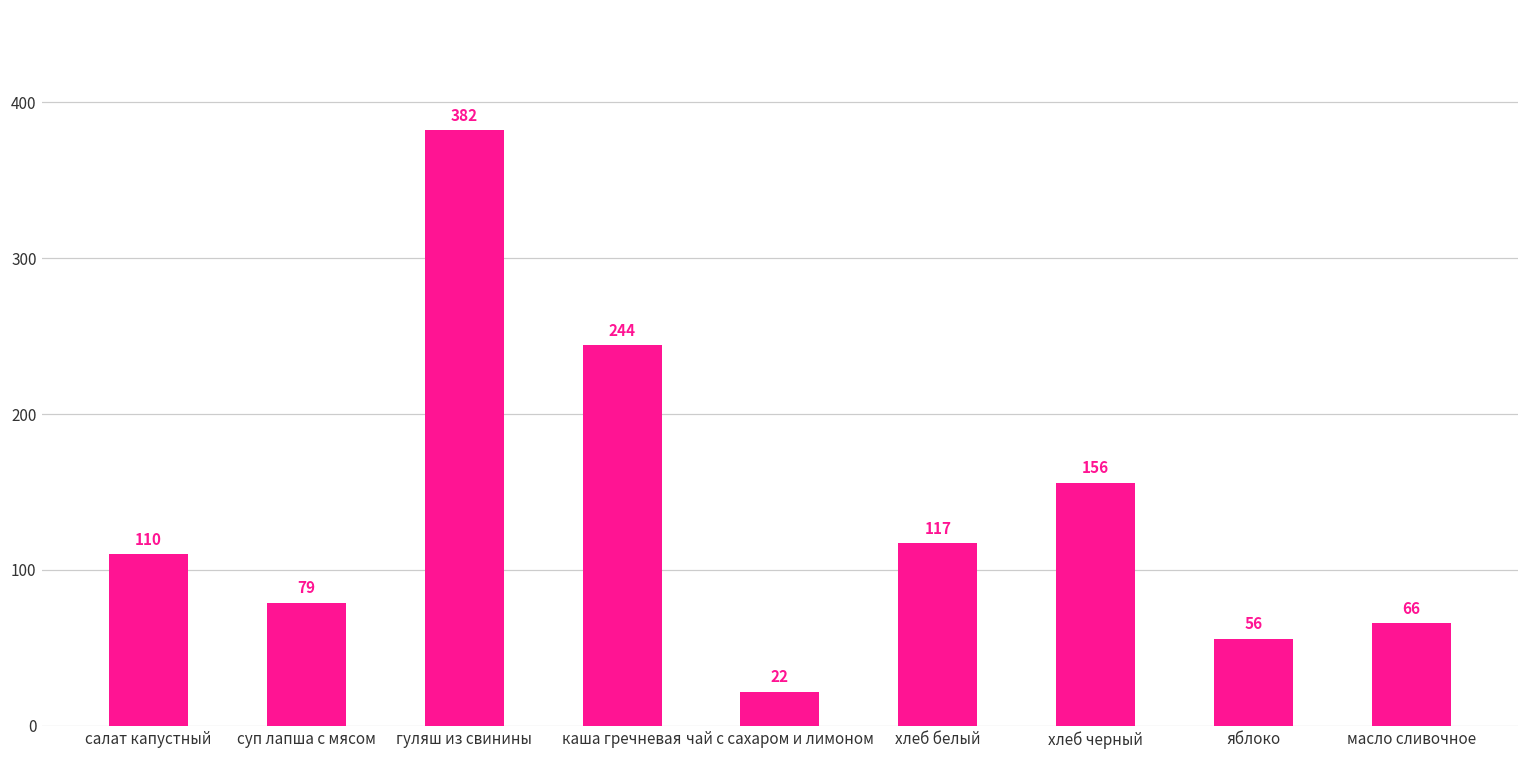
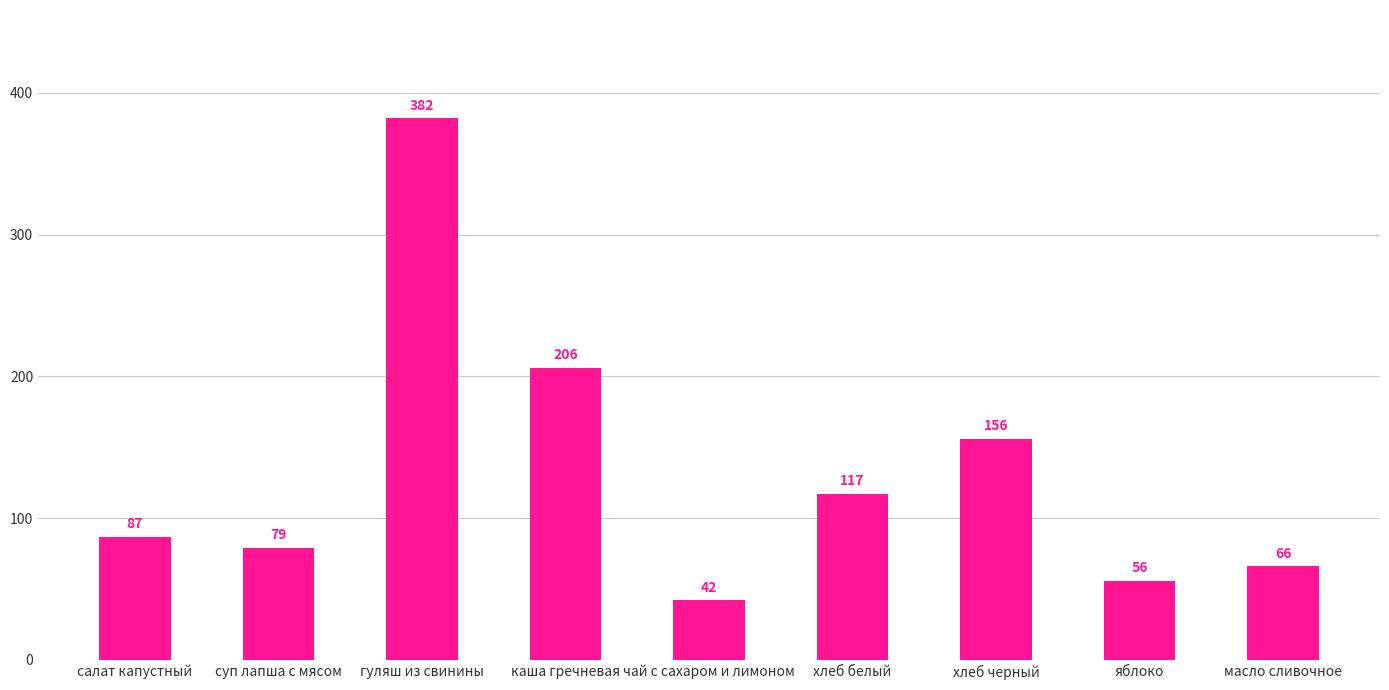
  {
-   "салат капустный": 110,
+   "салат капустный": 87,
    "суп лапша с мясом": 79,
    "гуляш из свинины": 382,
-   "каша гречневая": 244,
-   "чай с сахаром и лимоном": 22,
+   "каша гречневая": 206,
+   "чай с сахаром и лимоном": 42,
    "хлеб белый": 117,
    "хлеб черный": 156,
    "яблоко": 56,
    "масло сливочное": 66
  }
